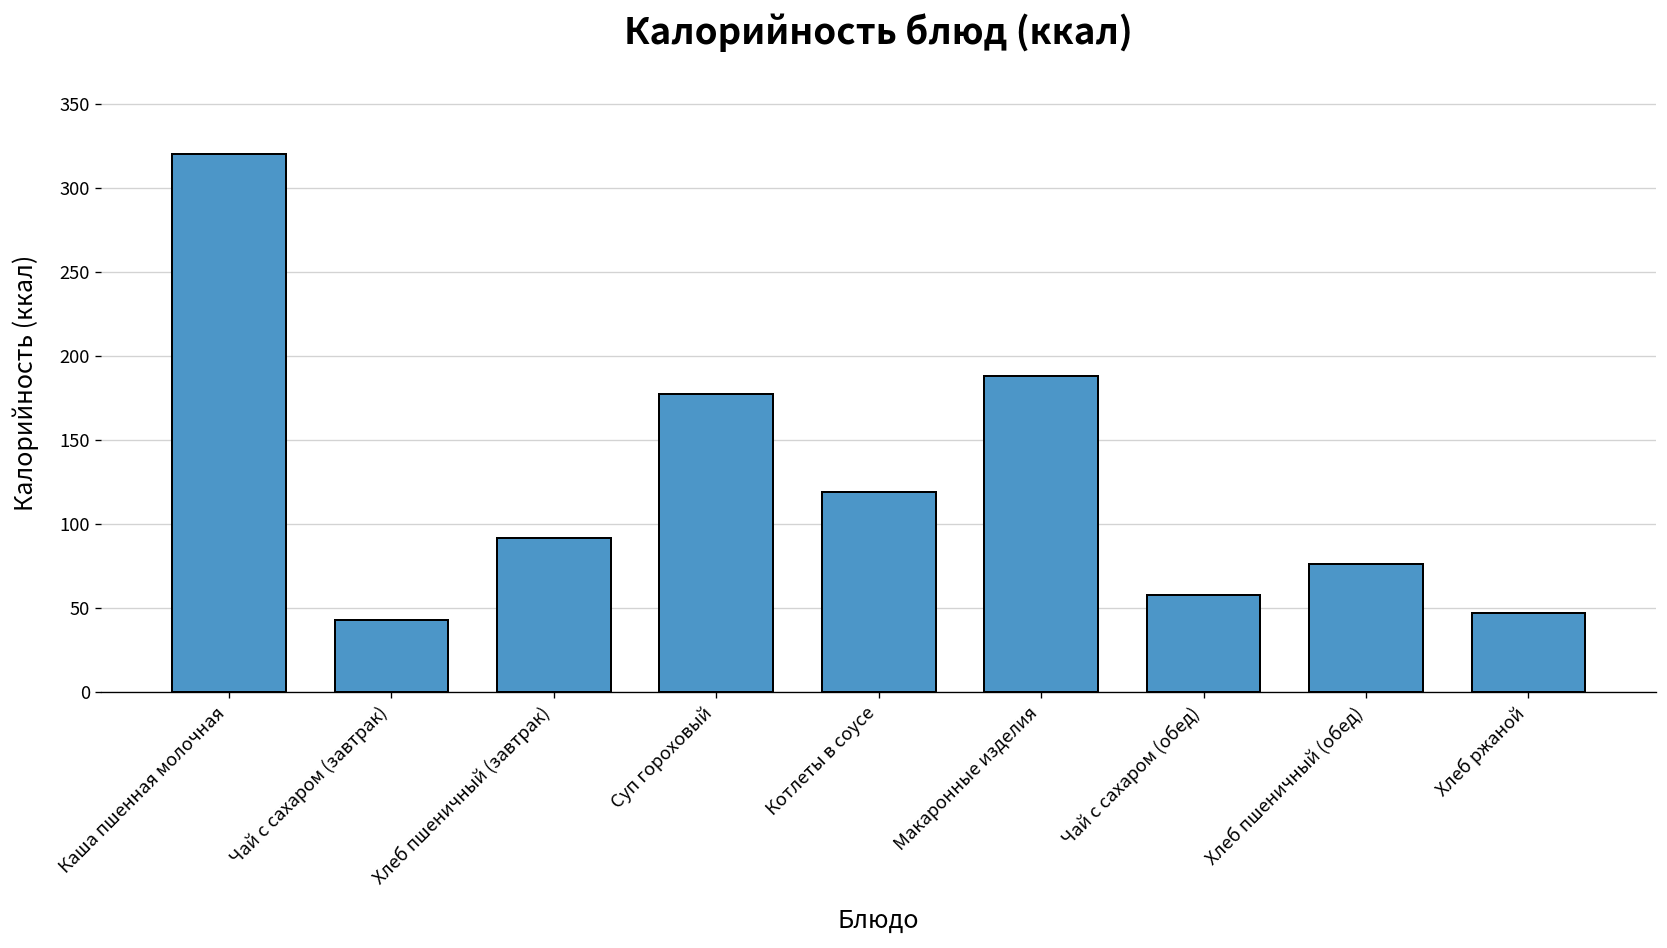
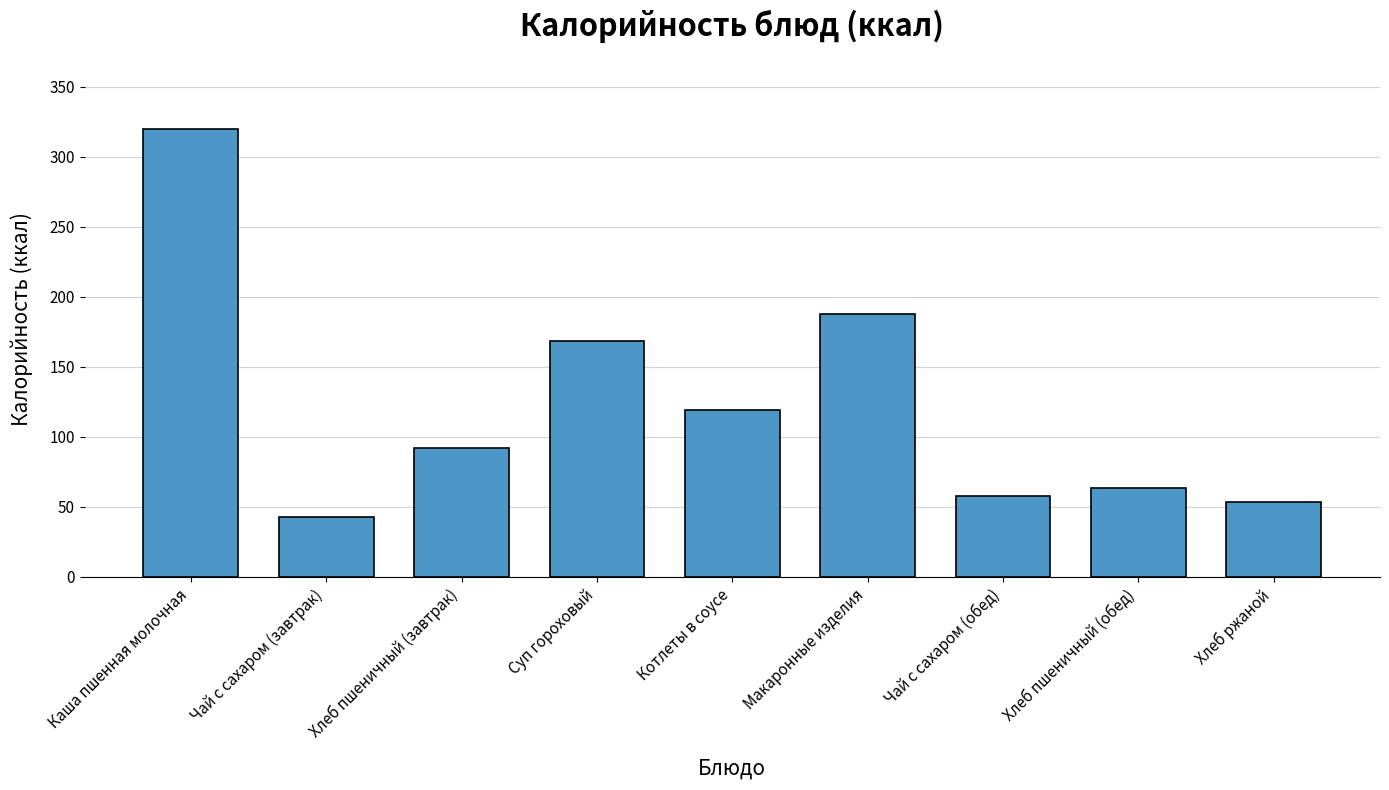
  {
    "Каша пшенная молочная": 320,
    "Чай с сахаром (завтрак)": 43,
    "Хлеб пшеничный (завтрак)": 92,
-   "Суп гороховый": 177,
+   "Суп гороховый": 169,
    "Котлеты в соусе": 119,
    "Макаронные изделия": 188,
    "Чай с сахаром (обед)": 58,
-   "Хлеб пшеничный (обед)": 76,
-   "Хлеб ржаной": 47
+   "Хлеб пшеничный (обед)": 64,
+   "Хлеб ржаной": 54
  }
